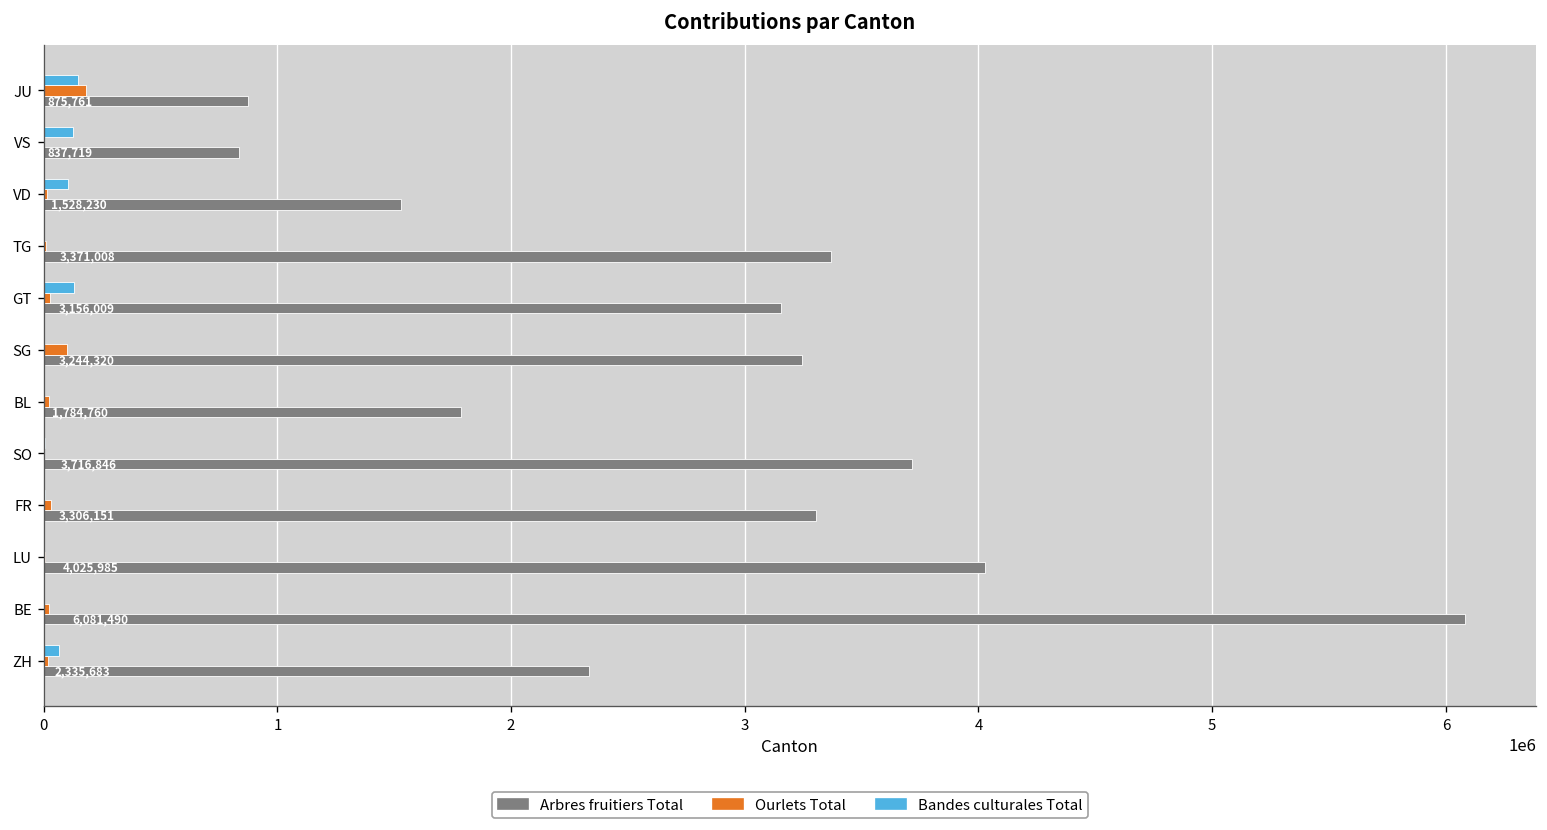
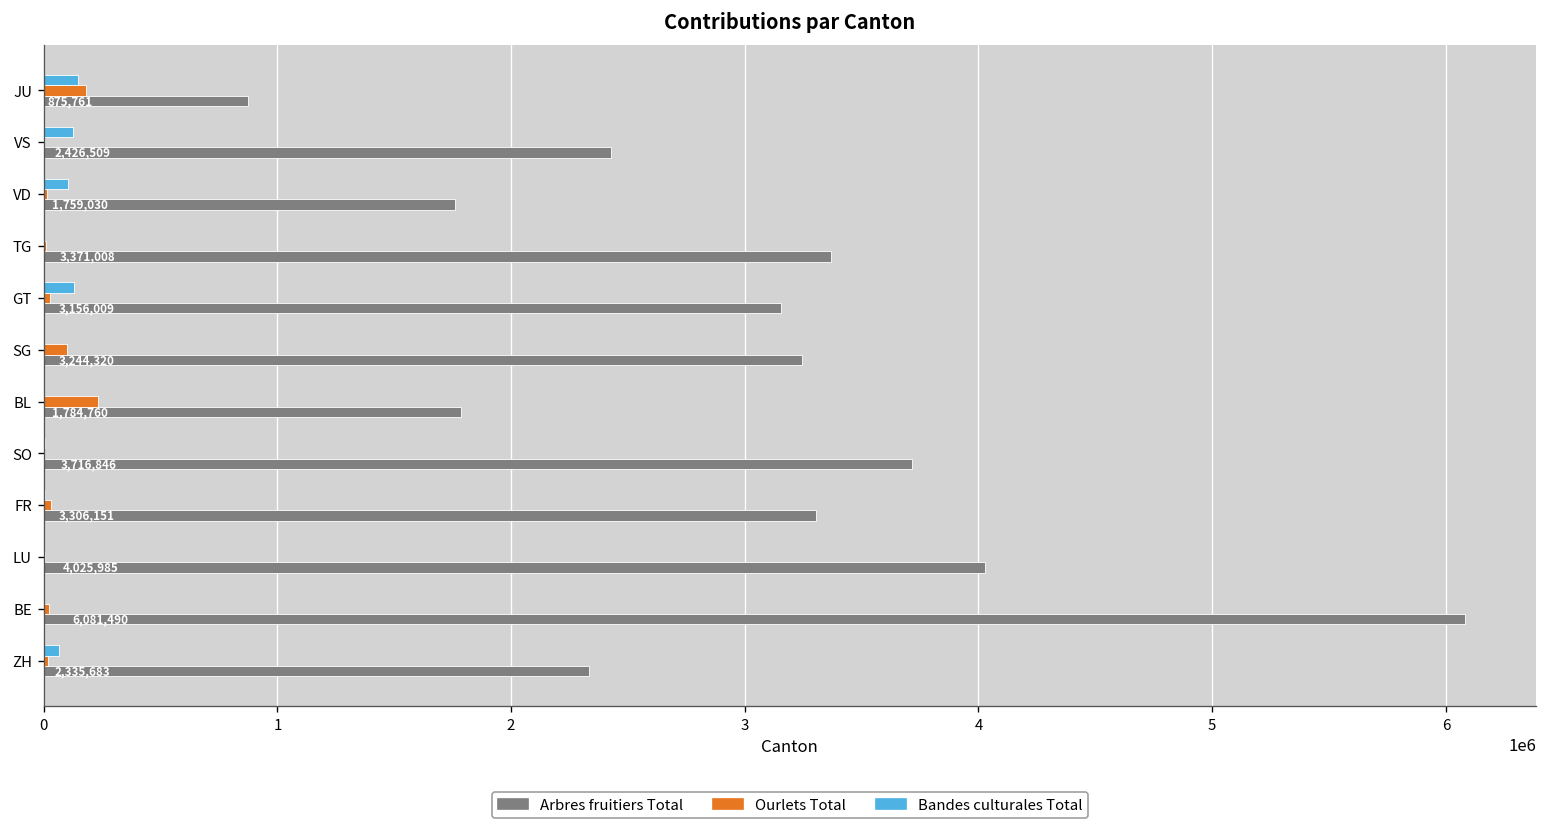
  {
    "Arbres fruitiers Total": {
-     "VS": "837,719",
-     "VD": "1530000",
+     "VS": "2,426,509",
+     "VD": "1760000",
      "TG": "3,371,008",
      "GT": "3,156,009",
      "SG": "3,244,320",
      "BL": "1,784,760",
      "FR": "3,306,151",
      "LU": "4,025,985",
      "BE": "6,081,490",
      "ZH": "2,335,683"
    },
    "Ourlets Total": {
      "JU": "180000",
      "VD": "20000",
      "GT": "30000",
      "SG": "100000",
-     "BL": "20000",
+     "BL": "230000",
      "FR": "30000",
      "BE": "20000",
      "ZH": "20000"
    },
    "Bandes culturales Total": {
      "JU": "150000",
      "VS": "130000",
      "VD": "100000",
      "GT": "130000",
      "BL": "0",
      "ZH": "70000"
    }
  }
